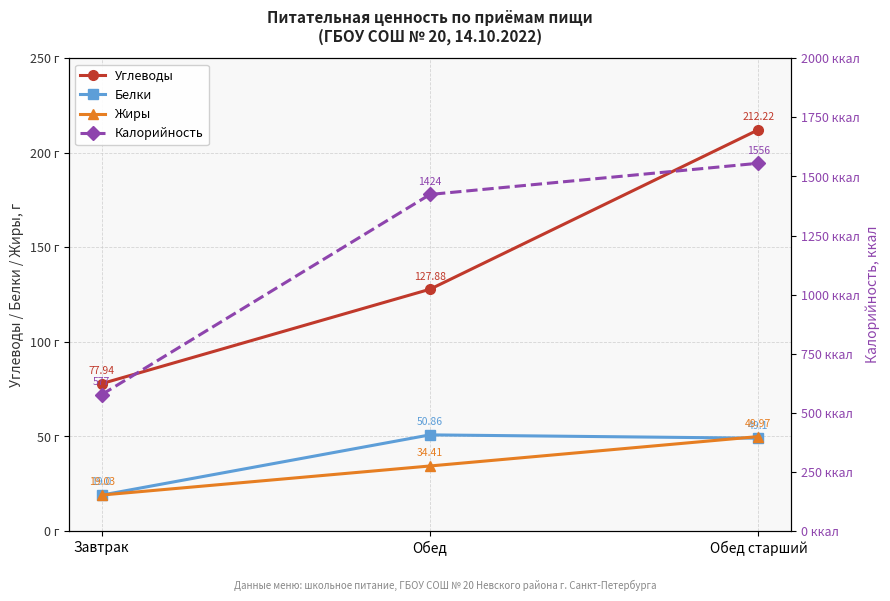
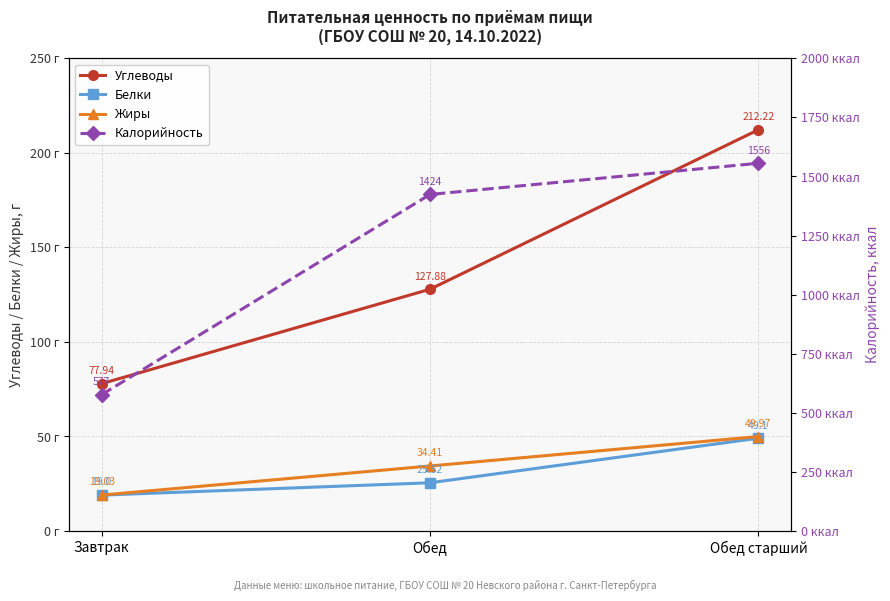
  {
    "Углеводы": {
      "Завтрак": 77.94,
      "Обед": 127.88,
      "Обед старший": 212.22
    },
    "Белки": {
-     "Обед": 50.86
+     "Обед": 25.52
    },
    "Жиры": {
      "Обед": 34.41
    },
    "Калорийность": {
      "Обед": 1424,
      "Обед старший": 1556
    }
  }
